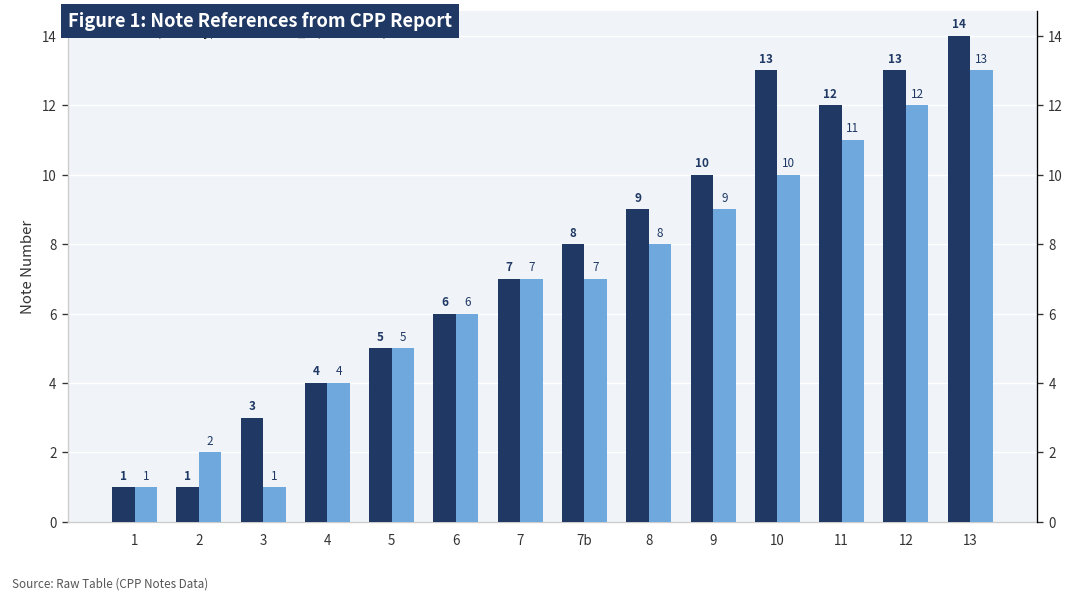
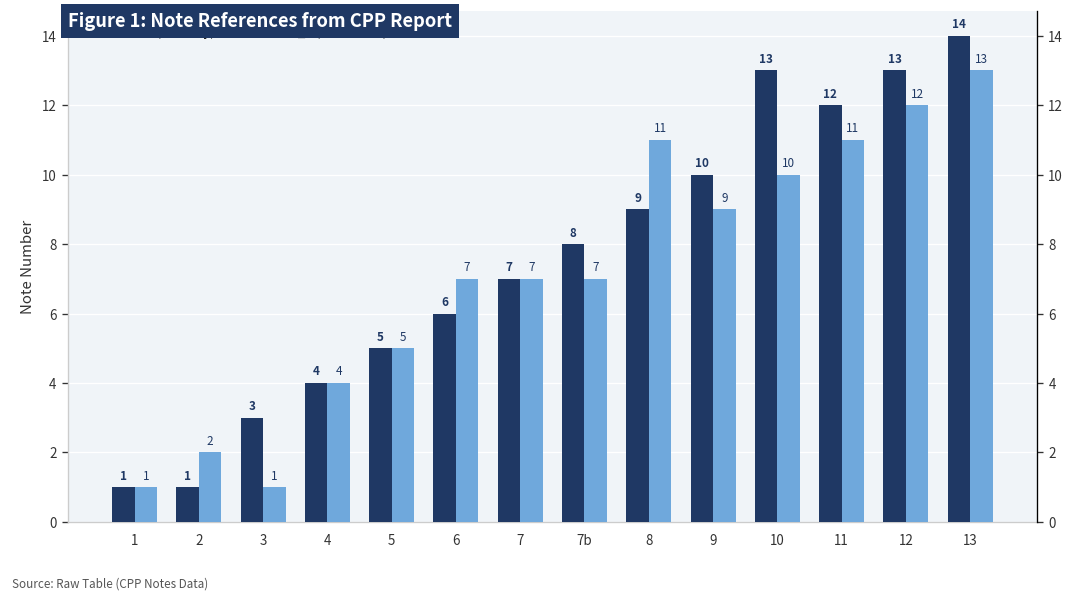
  {
    "Notes (Primary)": {
      "1": 1,
      "2": 1,
      "3": 3,
      "4": 4,
      "5": 5,
      "6": 6,
      "7": 7,
      "7b": 8,
      "8": 9,
      "9": 10,
      "10": 13,
      "11": 12,
      "12": 13,
      "13": 14
    },
    "col_1 (Reference)": {
      "1": 1,
      "2": 2,
      "3": 1,
      "4": 4,
      "5": 5,
-     "6": 6,
+     "6": 7,
      "7": 7,
      "7b": 7,
-     "8": 8,
+     "8": 11,
      "9": 9,
      "10": 10,
      "11": 11,
      "12": 12,
      "13": 13
    }
  }
